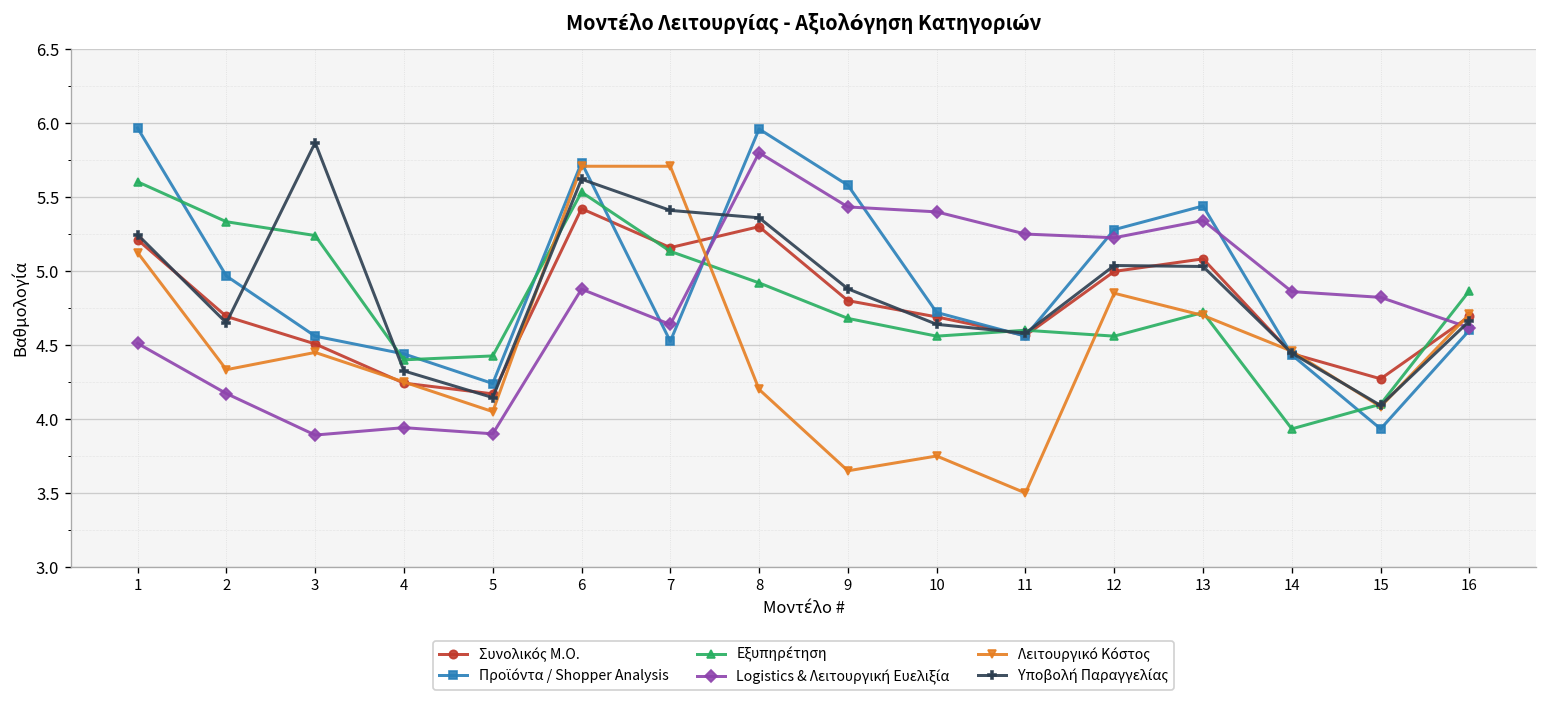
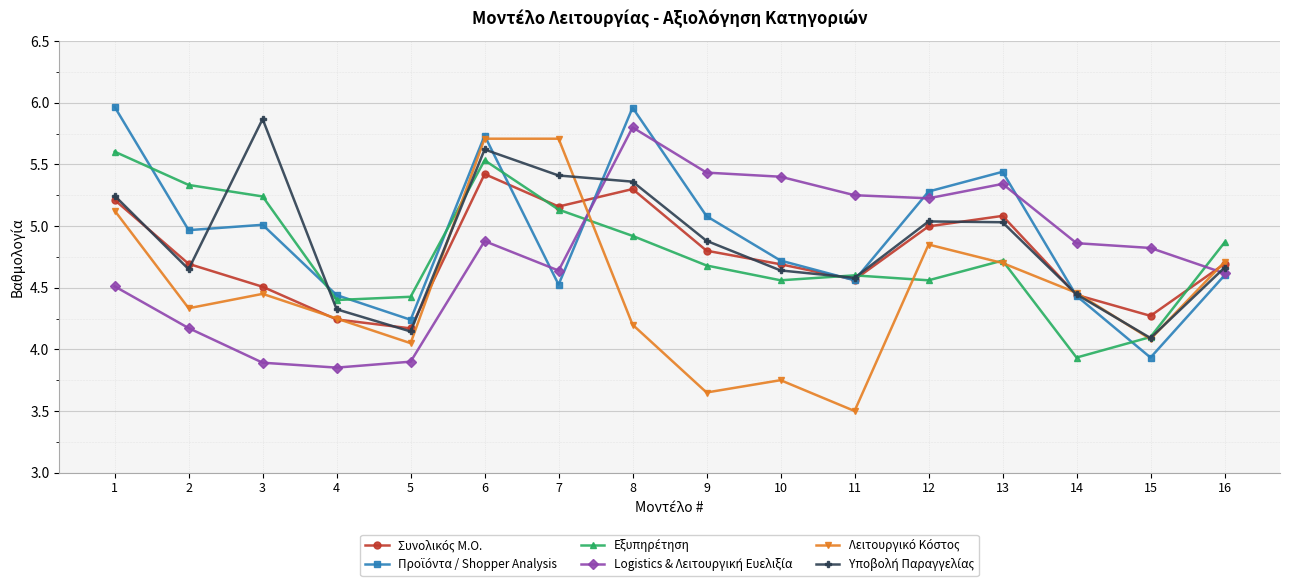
  {
    "Συνολικός Μ.Ο.": {
      "1": 5.21,
      "2": 4.69,
      "3": 4.51,
      "5": 4.17,
      "6": 5.42,
      "7": 5.16,
      "8": 5.30,
      "9": 4.80,
      "10": 4.69,
      "12": 5.00,
      "13": 5.08,
      "15": 4.27
    },
    "Προϊόντα / Shopper Analysis": {
      "1": 5.97,
      "2": 4.97,
-     "3": 4.56,
+     "3": 5.01,
      "4": 4.44,
      "5": 4.24,
      "6": 5.73,
      "7": 4.53,
      "8": 5.96,
-     "9": 5.58,
+     "9": 5.08,
      "10": 4.72,
      "12": 5.28,
      "13": 5.44,
      "15": 3.93
    },
    "Εξυπηρέτηση": {
      "1": 5.60,
      "2": 5.33,
      "3": 5.24,
      "4": 4.40,
      "5": 4.43,
      "6": 5.53,
      "7": 5.13,
      "8": 4.92,
      "9": 4.68,
      "10": 4.56,
      "12": 4.56,
      "14": 3.93,
      "16": 4.87
    },
    "Logistics & Λειτουργική Ευελιξία": {
      "1": 4.51,
      "2": 4.17,
      "3": 3.89,
-     "4": 3.94,
+     "4": 3.85,
      "5": 3.90,
      "6": 4.88,
      "7": 4.64,
      "8": 5.80,
      "9": 5.43,
      "10": 5.40,
      "11": 5.25,
      "12": 5.23,
      "13": 5.34,
      "14": 4.86,
      "15": 4.82
    },
    "Λειτουργικό Κόστος": {
      "1": 5.13,
      "2": 4.33,
      "3": 4.45,
      "5": 4.05,
      "6": 5.71,
      "7": 5.71,
      "8": 4.20,
      "9": 3.65,
      "10": 3.75,
      "11": 3.50,
      "12": 4.85
    },
    "Υποβολή Παραγγελίας": {
      "1": 5.25,
      "2": 4.65,
      "3": 5.87,
      "4": 4.33,
      "5": 4.15,
      "6": 5.62,
      "7": 5.41,
      "8": 5.36,
      "9": 4.88,
      "10": 4.64,
      "12": 5.04,
      "13": 5.03,
      "16": 4.66
    }
  }
